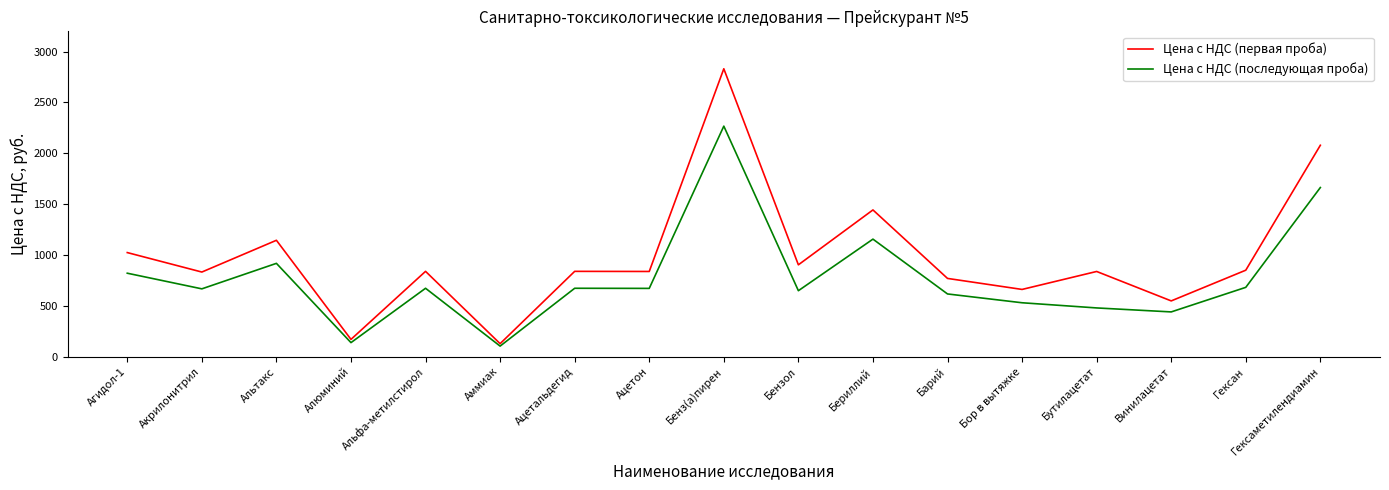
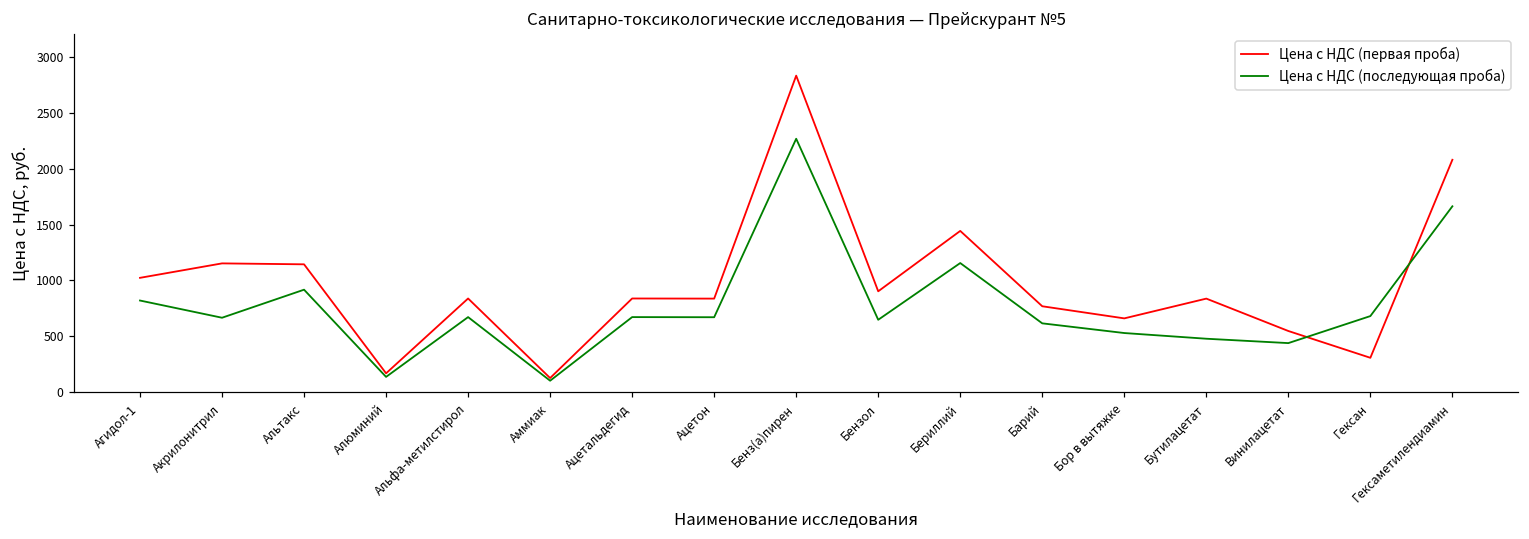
  {
    "Цена с НДС (первая проба)": {
      "Агидол-1": 1020,
-     "Акрилонитрил": 830,
+     "Акрилонитрил": 1150,
      "Альтакс": 1140,
      "Алюминий": 170,
      "Альфа-метилстирол": 840,
      "Ацетальдегид": 840,
      "Ацетон": 840,
      "Бенз(а)пирен": 2830,
      "Бензол": 900,
      "Бериллий": 1440,
      "Барий": 770,
      "Бор в вытяжке": 660,
      "Бутилацетат": 840,
      "Винилацетат": 550,
-     "Гексан": 850,
+     "Гексан": 310,
      "Гексаметилендиамин": 2080
    },
    "Цена с НДС (последующая проба)": {
      "Агидол-1": 820,
      "Акрилонитрил": 670,
      "Альтакс": 920,
      "Алюминий": 140,
      "Альфа-метилстирол": 670,
      "Ацетальдегид": 670,
      "Ацетон": 670,
      "Бенз(а)пирен": 2270,
      "Бензол": 650,
      "Бериллий": 1160,
      "Барий": 620,
      "Бор в вытяжке": 530,
      "Бутилацетат": 480,
      "Винилацетат": 440,
      "Гексан": 680,
      "Гексаметилендиамин": 1660
    }
  }
